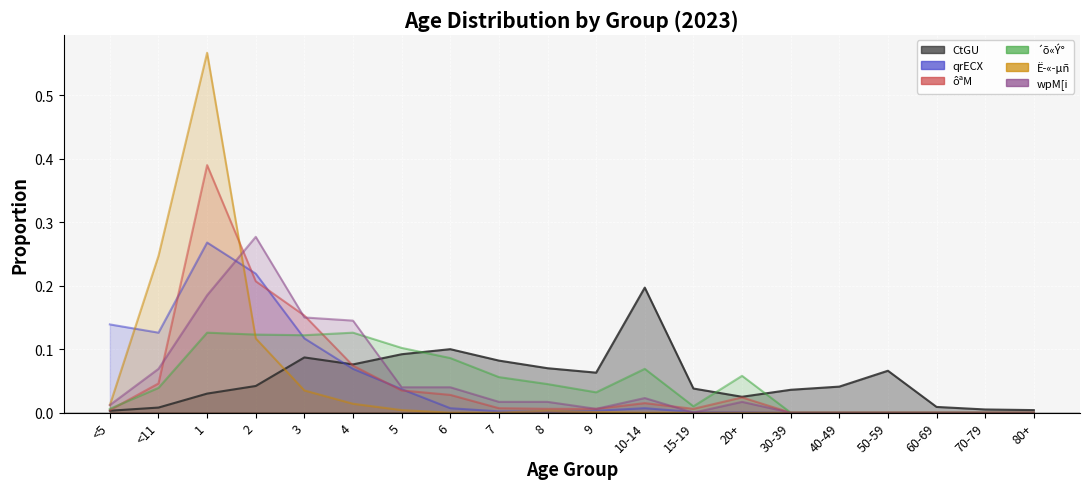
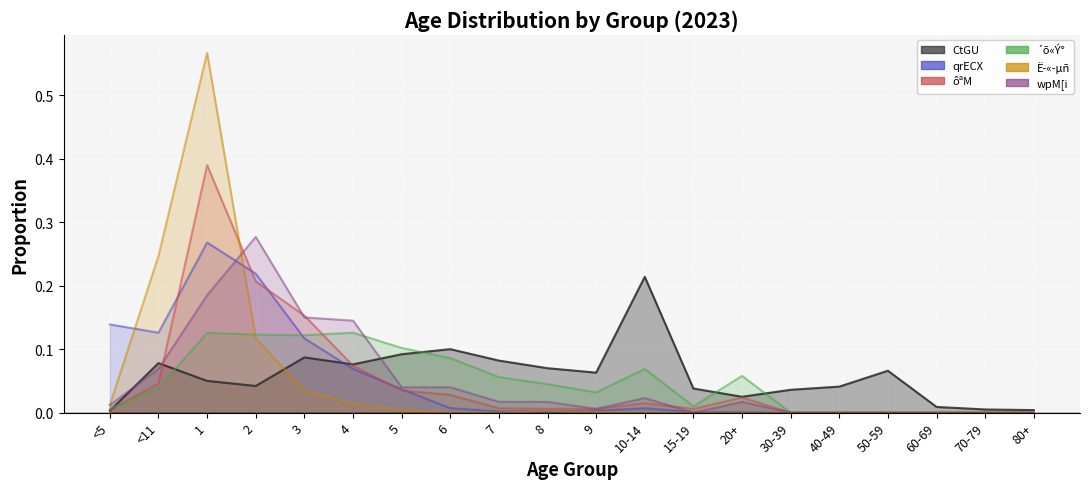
  {
    "CtGU": {
-     "<11": 0.01,
-     "1": 0.03,
+     "<11": 0.08,
+     "1": 0.05,
      "2": 0.04,
      "3": 0.09,
      "5": 0.09,
      "6": 0.10,
      "7": 0.08,
      "8": 0.07,
      "9": 0.06,
-     "10-14": 0.20,
+     "10-14": 0.21,
      "15-19": 0.04,
      "30-39": 0.04,
      "40-49": 0.04,
      "50-59": 0.07,
      "60-69": 0.01,
      "70-79": 0.01
    }
  }
